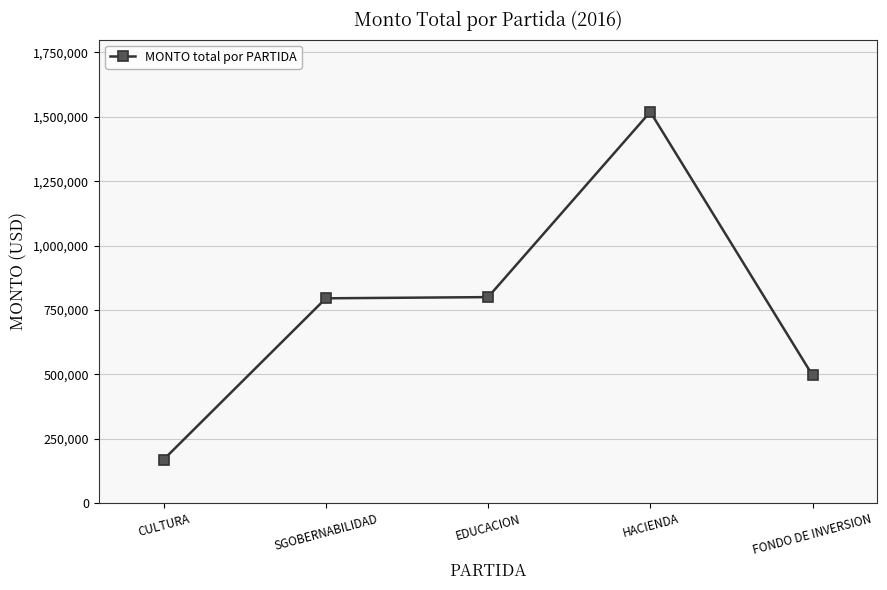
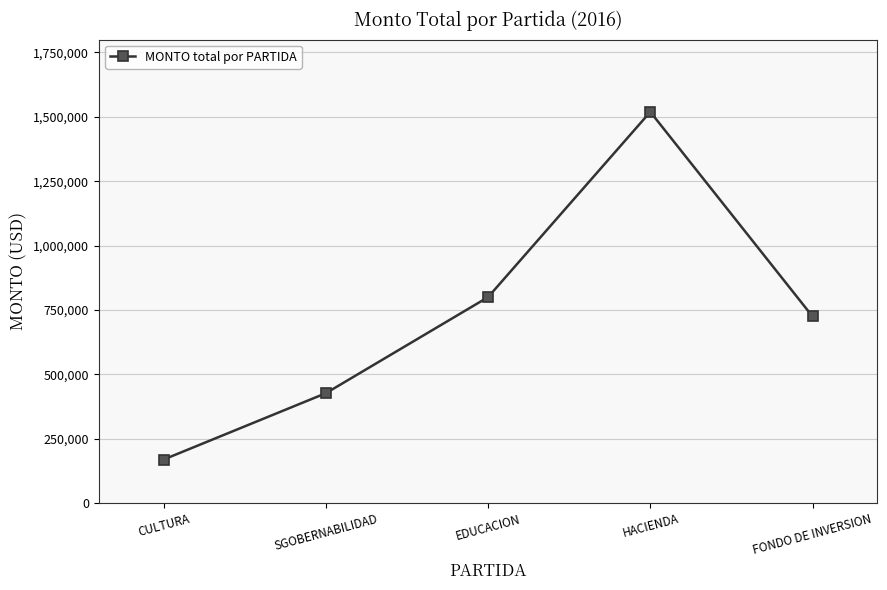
  {
    "CULTURA": "170,000",
-   "SGOBERNABILIDAD": "800,000",
+   "SGOBERNABILIDAD": "430,000",
    "EDUCACION": "800,000",
    "HACIENDA": "1,520,000",
-   "FONDO DE INVERSION": "500,000"
+   "FONDO DE INVERSION": "720,000"
  }
